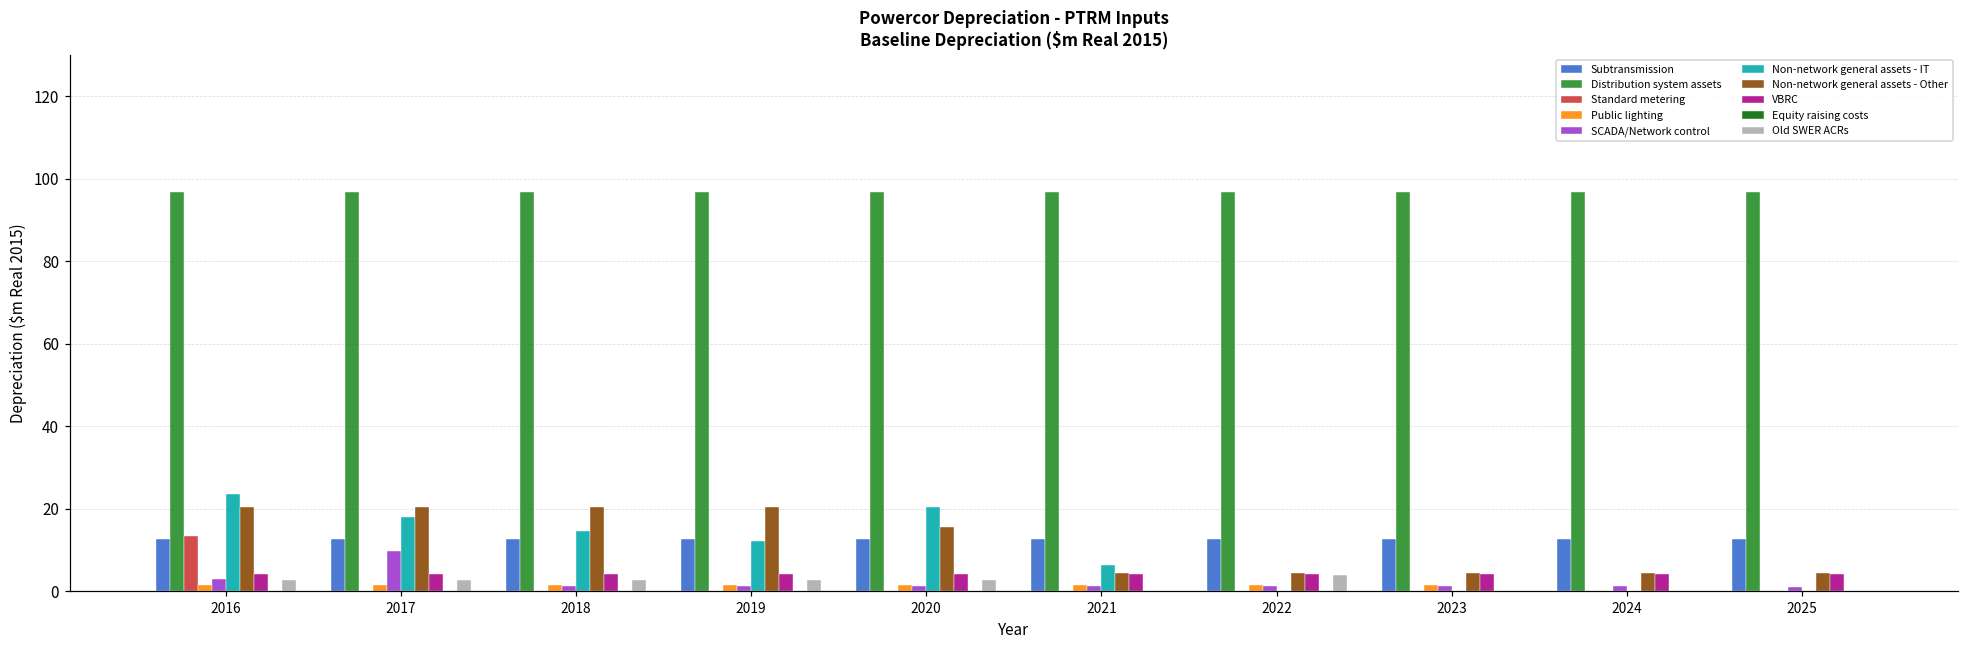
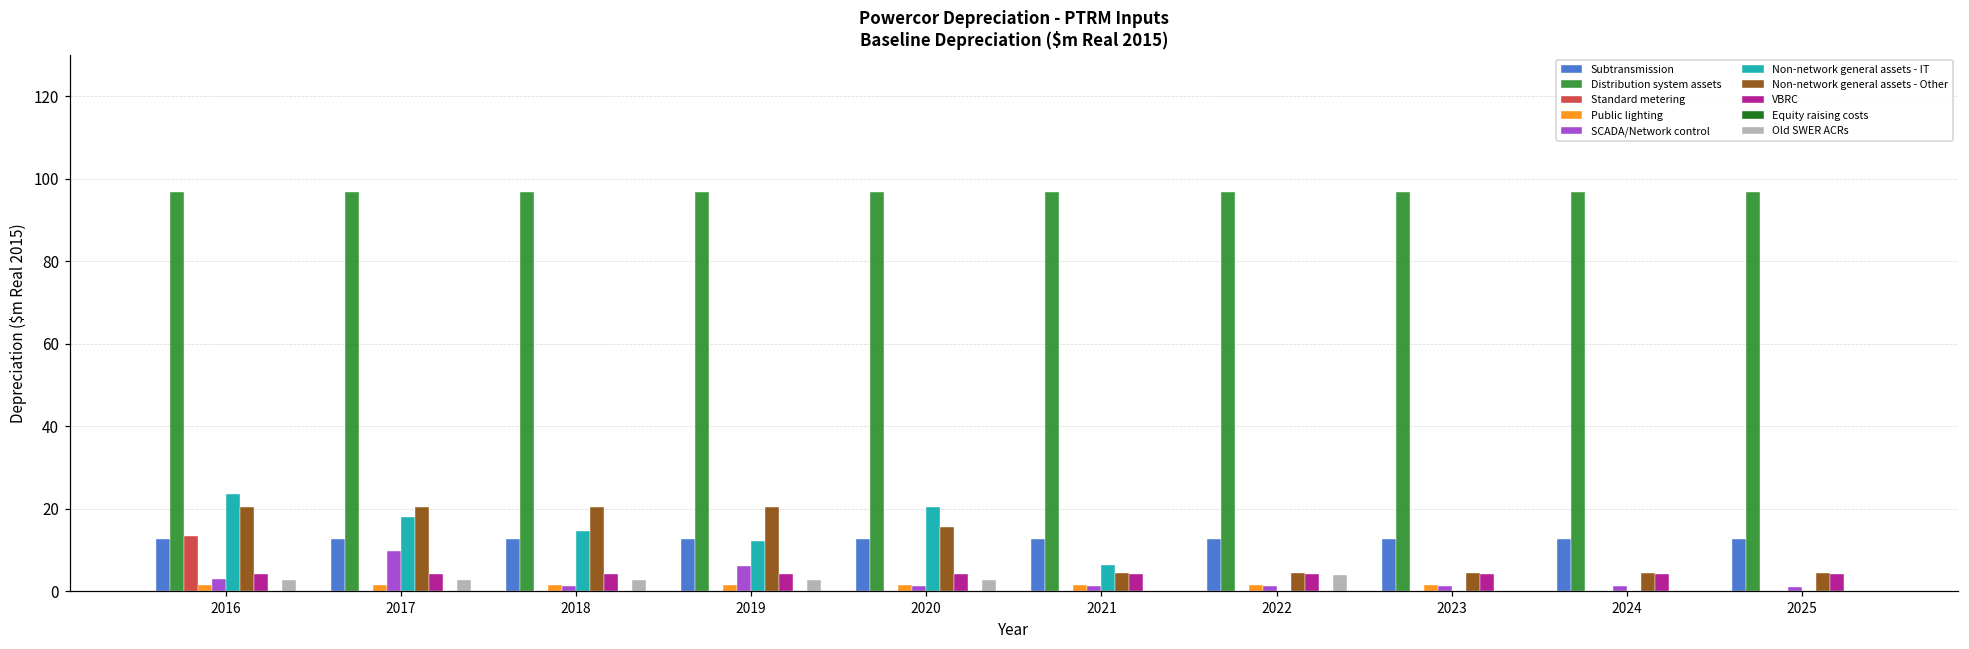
  {
    "Subtransmission": {
      "2016": 13,
      "2017": 13,
      "2018": 13,
      "2019": 13,
      "2020": 13,
      "2021": 13,
      "2022": 13,
      "2023": 13,
      "2024": 13,
      "2025": 13
    },
    "Distribution system assets": {
      "2016": 97,
      "2017": 97,
      "2018": 97,
      "2019": 97,
      "2020": 97,
      "2021": 97,
      "2022": 97,
      "2023": 97,
      "2024": 97,
      "2025": 97
    },
    "Standard metering": {
      "2016": 13,
      "2017": 0,
      "2018": 0,
      "2019": 0,
      "2020": 0,
      "2021": 0,
      "2022": 0,
      "2023": 0,
      "2024": 0,
      "2025": 0
    },
    "Public lighting": {
      "2016": 2,
      "2017": 2,
      "2018": 2,
      "2019": 2,
      "2020": 2,
      "2021": 2,
      "2022": 2,
      "2023": 2,
      "2025": 0
    },
    "SCADA/Network control": {
      "2016": 3,
      "2017": 10,
      "2018": 1,
-     "2019": 1,
+     "2019": 6,
      "2020": 1,
      "2021": 1,
      "2022": 1,
      "2023": 1,
      "2024": 1,
      "2025": 1
    },
    "Non-network general assets - IT": {
      "2016": 24,
      "2017": 18,
      "2018": 15,
      "2019": 12,
      "2020": 20,
      "2021": 6,
      "2022": 0,
      "2023": 0,
      "2024": 0,
      "2025": 0
    },
    "Non-network general assets - Other": {
      "2016": 21,
      "2017": 21,
      "2018": 21,
      "2019": 21,
      "2020": 16,
      "2021": 5,
      "2022": 5,
      "2023": 5,
      "2024": 5,
      "2025": 5
    },
    "VBRC": {
      "2016": 4,
      "2017": 4,
      "2018": 4,
      "2019": 4,
      "2020": 4,
      "2021": 4,
      "2022": 4,
      "2023": 4,
      "2024": 4,
      "2025": 4
    },
    "Old SWER ACRs": {
      "2016": 3,
      "2017": 3,
      "2018": 3,
      "2019": 3,
      "2020": 3,
      "2021": 0,
      "2022": 4,
      "2023": 0,
      "2024": 0,
      "2025": 0
    }
  }
